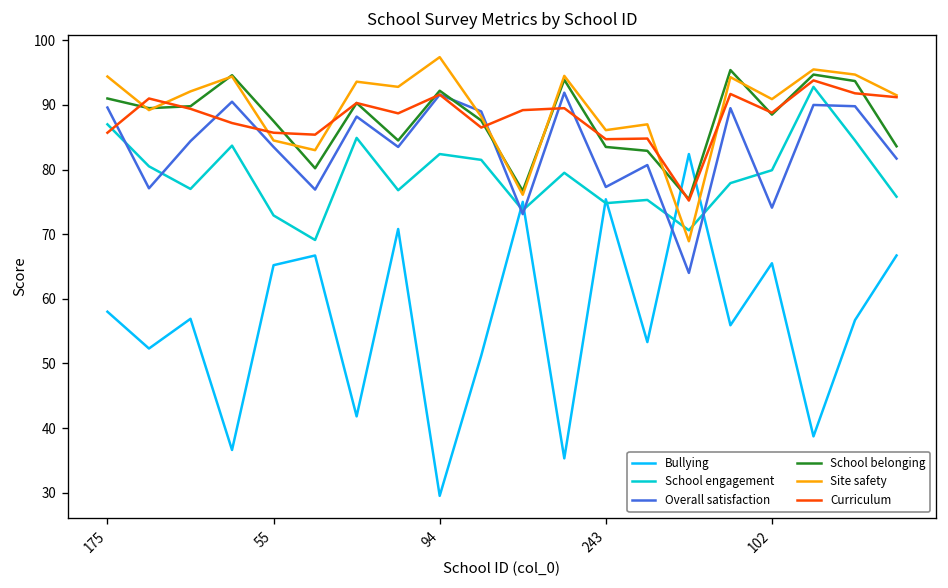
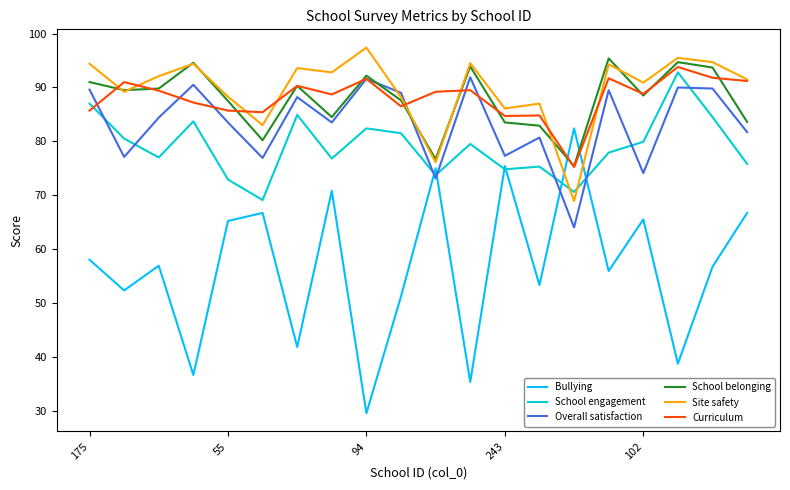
  {
    "Overall satisfaction": {
      "175": 90,
      "55": 84,
      "243": 77,
      "102": 74
    },
    "School belonging": {
      "175": 91,
      "55": 88,
      "94": 92,
      "243": 84
    },
    "Site safety": {
      "175": 94,
-     "55": 85,
+     "55": 88,
      "94": 97,
      "243": 86,
      "102": 91
    },
    "Curriculum": {
      "175": 86,
      "55": 86,
      "243": 85
    }
  }
